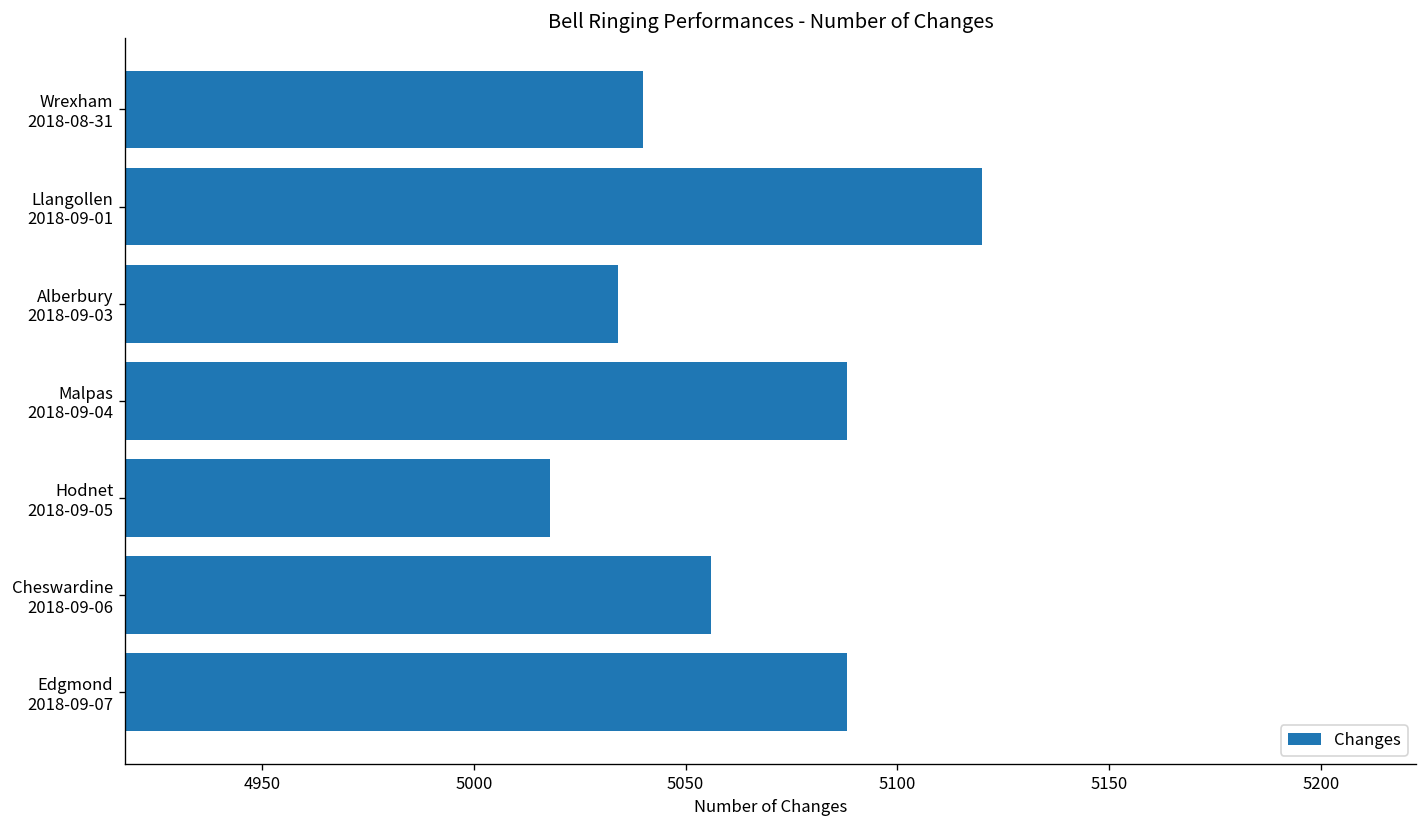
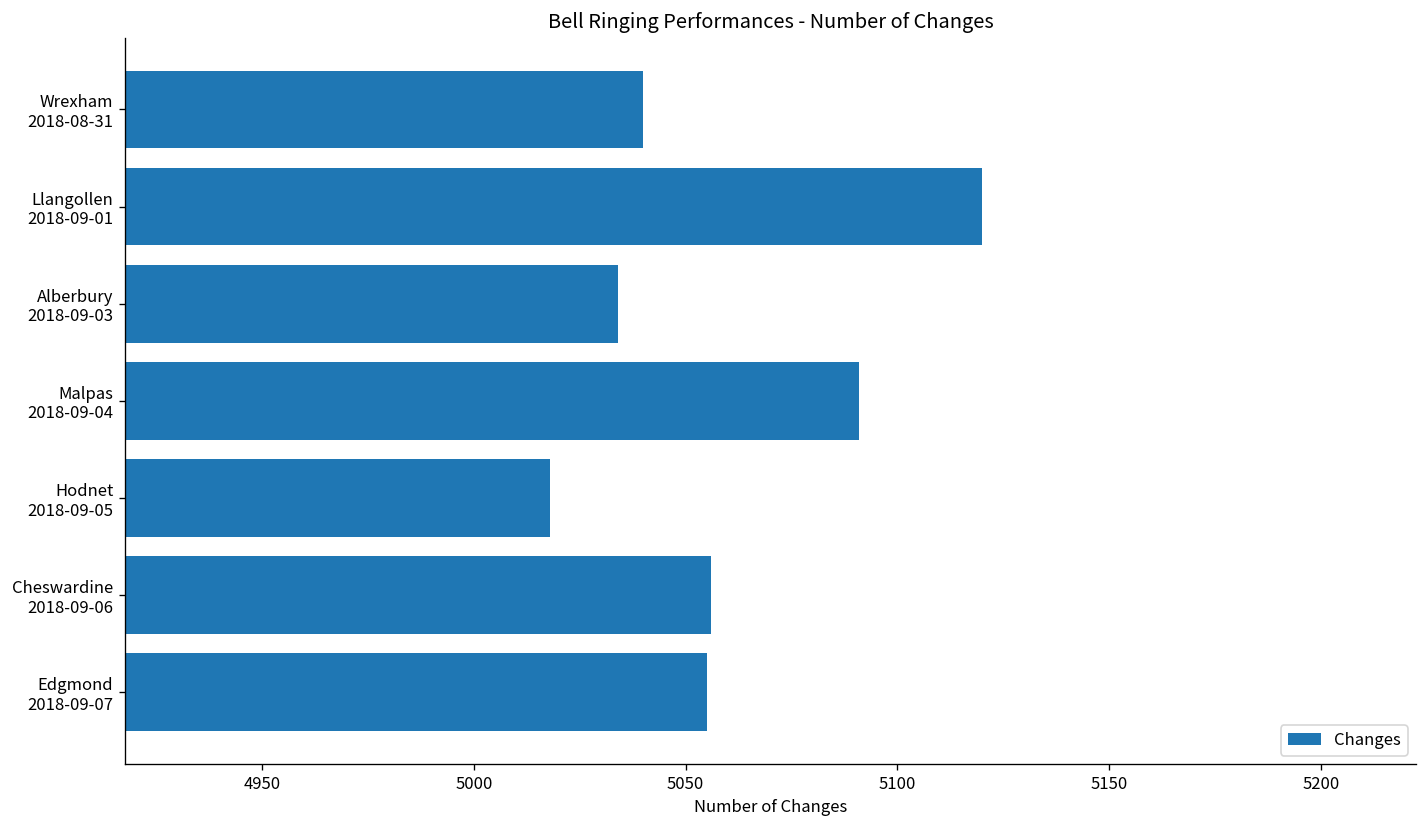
  {
    "Wrexham 2018-08-31": 5040,
    "Llangollen 2018-09-01": 5120,
    "Alberbury 2018-09-03": 5034,
-   "Malpas 2018-09-04": 5088,
+   "Malpas 2018-09-04": 5091,
    "Hodnet 2018-09-05": 5018,
    "Cheswardine 2018-09-06": 5056,
-   "Edgmond 2018-09-07": 5088
+   "Edgmond 2018-09-07": 5055
  }
